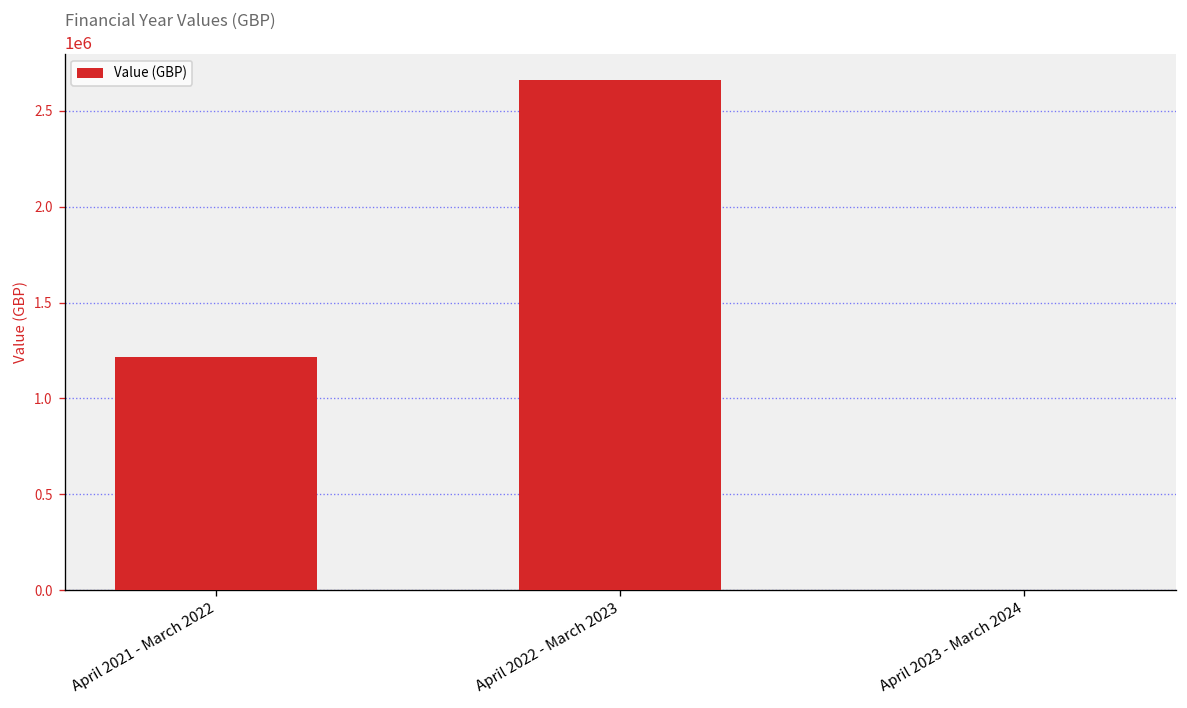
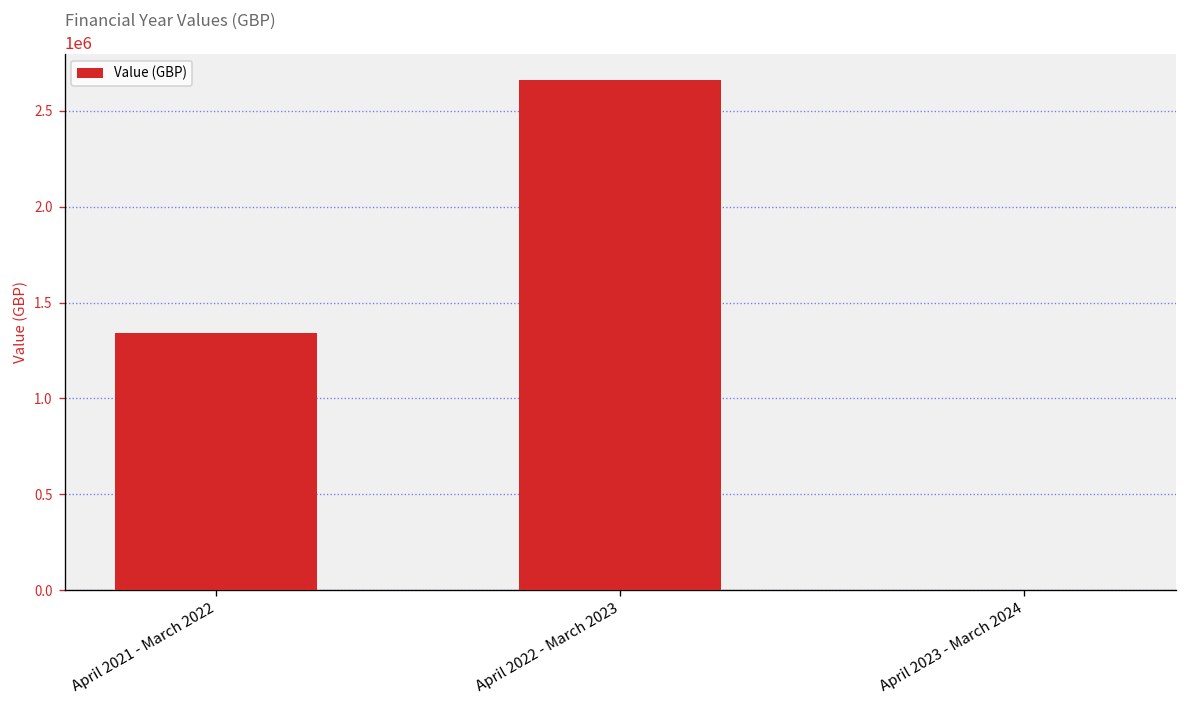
  {
-   "April 2021 - March 2022": 1210000,
+   "April 2021 - March 2022": 1340000,
    "April 2022 - March 2023": 2660000,
    "April 2023 - March 2024": 0
  }
